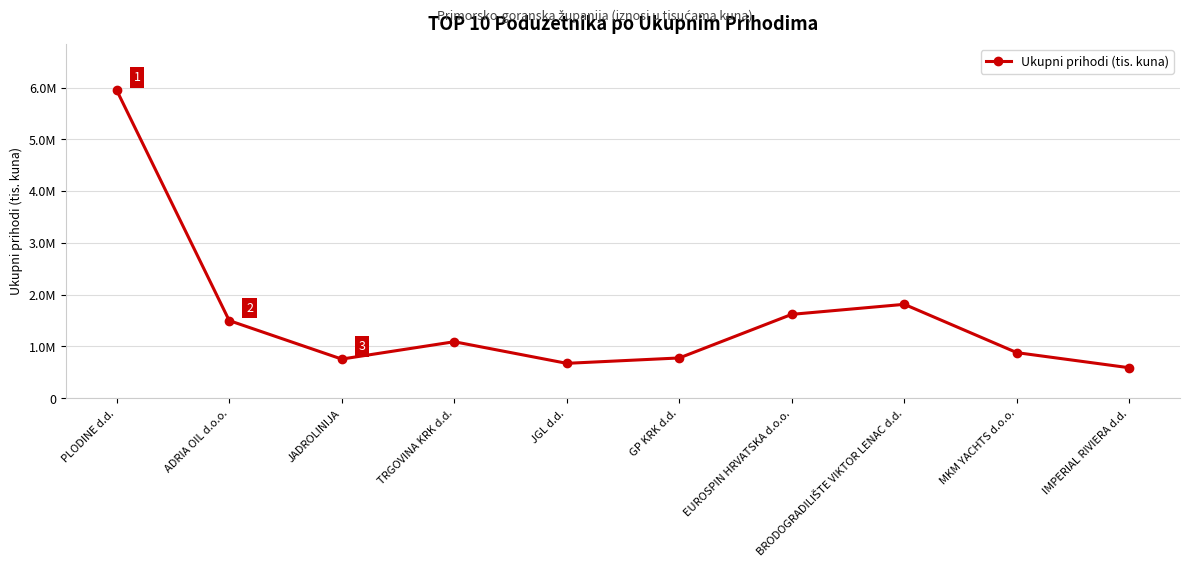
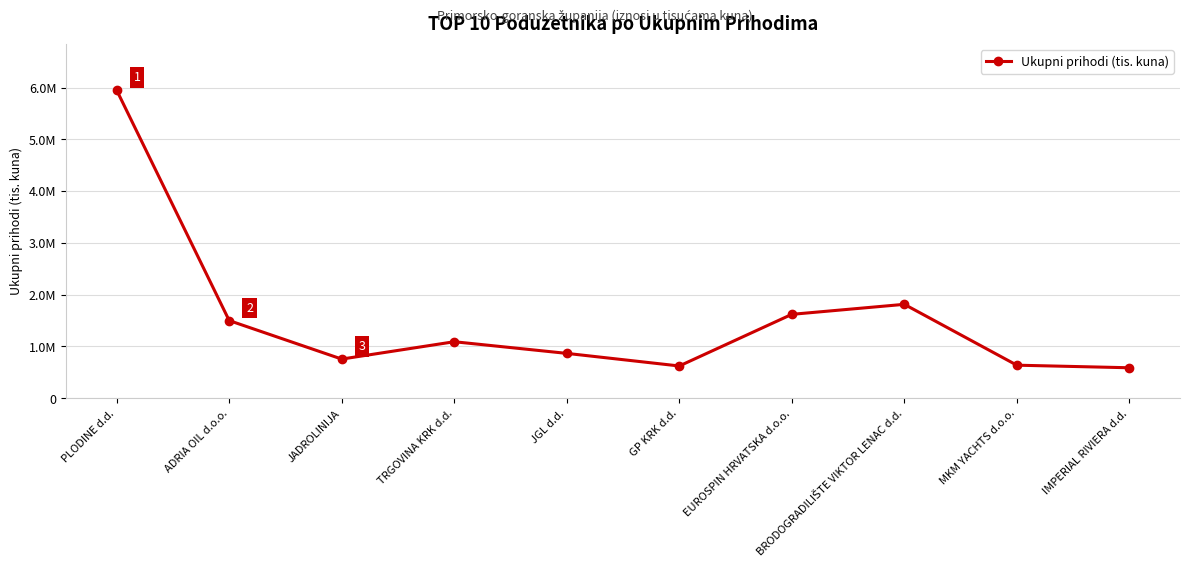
  {
    "TRGOVINA KRK d.d.": 1100000,
-   "JGL d.d.": 700000,
-   "GP KRK d.d.": 800000,
+   "JGL d.d.": 900000,
+   "GP KRK d.d.": 600000,
    "EUROSPIN HRVATSKA d.o.o.": 1600000,
    "BRODOGRADILIŠTE VIKTOR LENAC d.d.": 1800000,
-   "MKM YACHTS d.o.o.": 900000,
+   "MKM YACHTS d.o.o.": 600000,
    "IMPERIAL RIVIERA d.d.": 600000
  }
